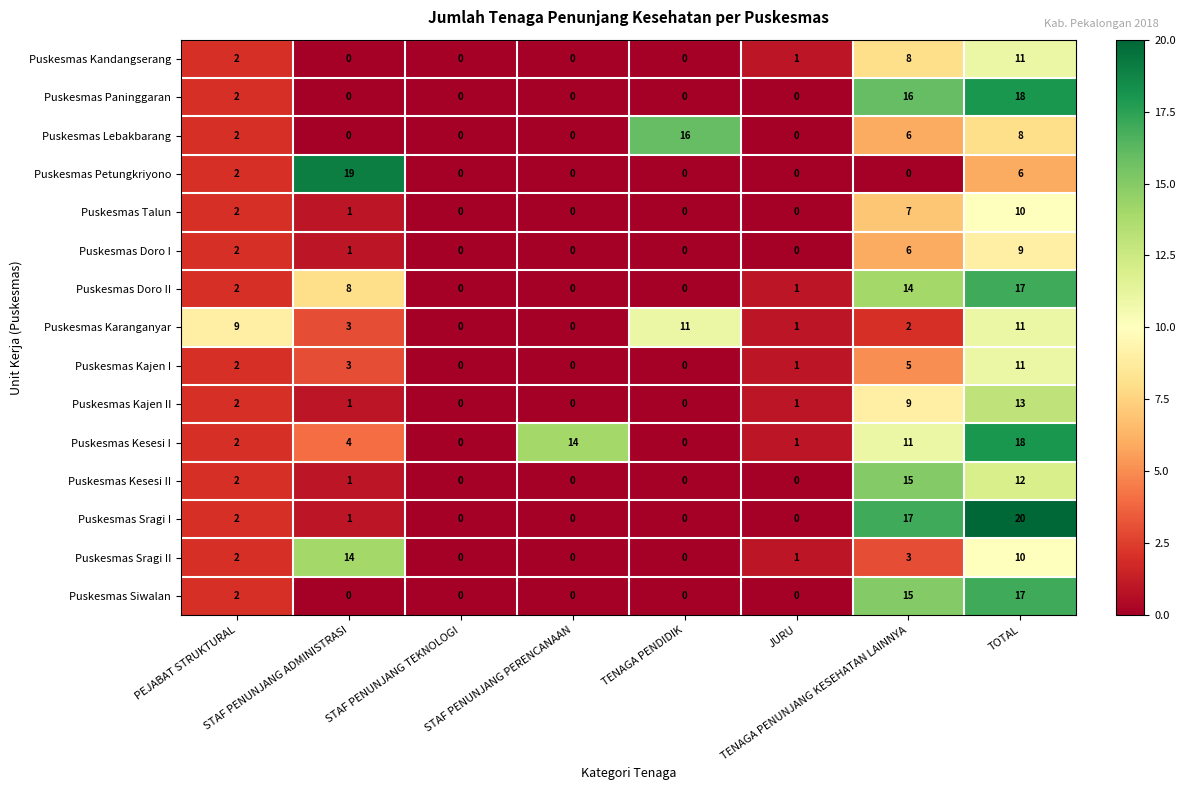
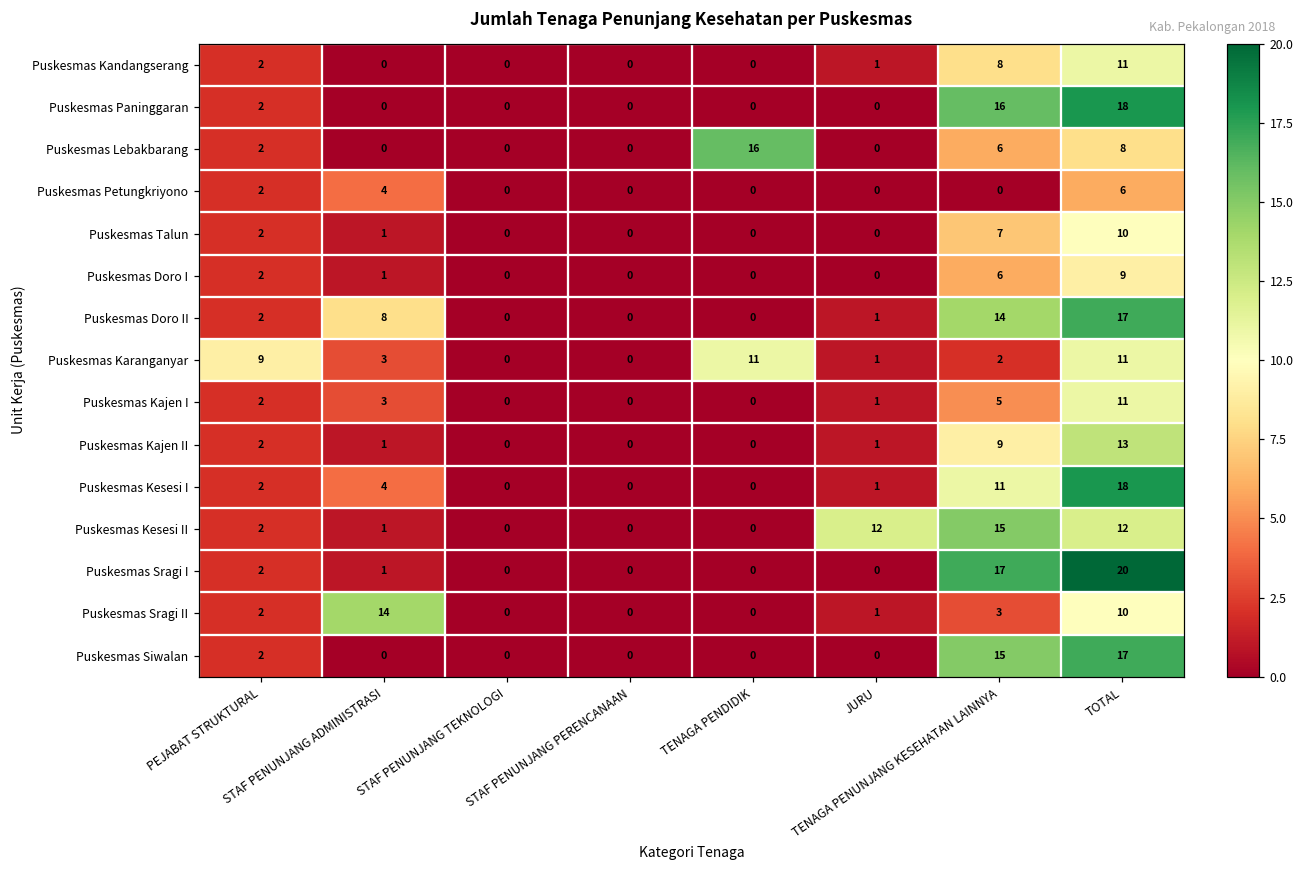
  {
    "Puskesmas Kandangserang": {
      "PEJABAT STRUKTURAL": 2,
      "STAF PENUNJANG ADMINISTRASI": 0,
      "STAF PENUNJANG TEKNOLOGI": 0,
      "STAF PENUNJANG PERENCANAAN": 0,
      "TENAGA PENDIDIK": 0,
      "JURU": 1,
      "TENAGA PENUNJANG KESEHATAN LAINNYA": 8,
      "TOTAL": 11
    },
    "Puskesmas Paninggaran": {
      "PEJABAT STRUKTURAL": 2,
      "STAF PENUNJANG ADMINISTRASI": 0,
      "STAF PENUNJANG TEKNOLOGI": 0,
      "STAF PENUNJANG PERENCANAAN": 0,
      "TENAGA PENDIDIK": 0,
      "JURU": 0,
      "TENAGA PENUNJANG KESEHATAN LAINNYA": 16,
      "TOTAL": 18
    },
    "Puskesmas Lebakbarang": {
      "PEJABAT STRUKTURAL": 2,
      "STAF PENUNJANG ADMINISTRASI": 0,
      "STAF PENUNJANG TEKNOLOGI": 0,
      "STAF PENUNJANG PERENCANAAN": 0,
      "TENAGA PENDIDIK": 16,
      "JURU": 0,
      "TENAGA PENUNJANG KESEHATAN LAINNYA": 6,
      "TOTAL": 8
    },
    "Puskesmas Petungkriyono": {
      "PEJABAT STRUKTURAL": 2,
-     "STAF PENUNJANG ADMINISTRASI": 19,
+     "STAF PENUNJANG ADMINISTRASI": 4,
      "STAF PENUNJANG TEKNOLOGI": 0,
      "STAF PENUNJANG PERENCANAAN": 0,
      "TENAGA PENDIDIK": 0,
      "JURU": 0,
      "TENAGA PENUNJANG KESEHATAN LAINNYA": 0,
      "TOTAL": 6
    },
    "Puskesmas Talun": {
      "PEJABAT STRUKTURAL": 2,
      "STAF PENUNJANG ADMINISTRASI": 1,
      "STAF PENUNJANG TEKNOLOGI": 0,
      "STAF PENUNJANG PERENCANAAN": 0,
      "TENAGA PENDIDIK": 0,
      "JURU": 0,
      "TENAGA PENUNJANG KESEHATAN LAINNYA": 7,
      "TOTAL": 10
    },
    "Puskesmas Doro I": {
      "PEJABAT STRUKTURAL": 2,
      "STAF PENUNJANG ADMINISTRASI": 1,
      "STAF PENUNJANG TEKNOLOGI": 0,
      "STAF PENUNJANG PERENCANAAN": 0,
      "TENAGA PENDIDIK": 0,
      "JURU": 0,
      "TENAGA PENUNJANG KESEHATAN LAINNYA": 6,
      "TOTAL": 9
    },
    "Puskesmas Doro II": {
      "PEJABAT STRUKTURAL": 2,
      "STAF PENUNJANG ADMINISTRASI": 8,
      "STAF PENUNJANG TEKNOLOGI": 0,
      "STAF PENUNJANG PERENCANAAN": 0,
      "TENAGA PENDIDIK": 0,
      "JURU": 1,
      "TENAGA PENUNJANG KESEHATAN LAINNYA": 14,
      "TOTAL": 17
    },
    "Puskesmas Karanganyar": {
      "PEJABAT STRUKTURAL": 9,
      "STAF PENUNJANG ADMINISTRASI": 3,
      "STAF PENUNJANG TEKNOLOGI": 0,
      "STAF PENUNJANG PERENCANAAN": 0,
      "TENAGA PENDIDIK": 11,
      "JURU": 1,
      "TENAGA PENUNJANG KESEHATAN LAINNYA": 2,
      "TOTAL": 11
    },
    "Puskesmas Kajen I": {
      "PEJABAT STRUKTURAL": 2,
      "STAF PENUNJANG ADMINISTRASI": 3,
      "STAF PENUNJANG TEKNOLOGI": 0,
      "STAF PENUNJANG PERENCANAAN": 0,
      "TENAGA PENDIDIK": 0,
      "JURU": 1,
      "TENAGA PENUNJANG KESEHATAN LAINNYA": 5,
      "TOTAL": 11
    },
    "Puskesmas Kajen II": {
      "PEJABAT STRUKTURAL": 2,
      "STAF PENUNJANG ADMINISTRASI": 1,
      "STAF PENUNJANG TEKNOLOGI": 0,
      "STAF PENUNJANG PERENCANAAN": 0,
      "TENAGA PENDIDIK": 0,
      "JURU": 1,
      "TENAGA PENUNJANG KESEHATAN LAINNYA": 9,
      "TOTAL": 13
    },
    "Puskesmas Kesesi I": {
      "PEJABAT STRUKTURAL": 2,
      "STAF PENUNJANG ADMINISTRASI": 4,
      "STAF PENUNJANG TEKNOLOGI": 0,
-     "STAF PENUNJANG PERENCANAAN": 14,
+     "STAF PENUNJANG PERENCANAAN": 0,
      "TENAGA PENDIDIK": 0,
      "JURU": 1,
      "TENAGA PENUNJANG KESEHATAN LAINNYA": 11,
      "TOTAL": 18
    },
    "Puskesmas Kesesi II": {
      "PEJABAT STRUKTURAL": 2,
      "STAF PENUNJANG ADMINISTRASI": 1,
      "STAF PENUNJANG TEKNOLOGI": 0,
      "STAF PENUNJANG PERENCANAAN": 0,
      "TENAGA PENDIDIK": 0,
-     "JURU": 0,
+     "JURU": 12,
      "TENAGA PENUNJANG KESEHATAN LAINNYA": 15,
      "TOTAL": 12
    },
    "Puskesmas Sragi I": {
      "PEJABAT STRUKTURAL": 2,
      "STAF PENUNJANG ADMINISTRASI": 1,
      "STAF PENUNJANG TEKNOLOGI": 0,
      "STAF PENUNJANG PERENCANAAN": 0,
      "TENAGA PENDIDIK": 0,
      "JURU": 0,
      "TENAGA PENUNJANG KESEHATAN LAINNYA": 17,
      "TOTAL": 20
    },
    "Puskesmas Sragi II": {
      "PEJABAT STRUKTURAL": 2,
      "STAF PENUNJANG ADMINISTRASI": 14,
      "STAF PENUNJANG TEKNOLOGI": 0,
      "STAF PENUNJANG PERENCANAAN": 0,
      "TENAGA PENDIDIK": 0,
      "JURU": 1,
      "TENAGA PENUNJANG KESEHATAN LAINNYA": 3,
      "TOTAL": 10
    },
    "Puskesmas Siwalan": {
      "PEJABAT STRUKTURAL": 2,
      "STAF PENUNJANG ADMINISTRASI": 0,
      "STAF PENUNJANG TEKNOLOGI": 0,
      "STAF PENUNJANG PERENCANAAN": 0,
      "TENAGA PENDIDIK": 0,
      "JURU": 0,
      "TENAGA PENUNJANG KESEHATAN LAINNYA": 15,
      "TOTAL": 17
    }
  }
